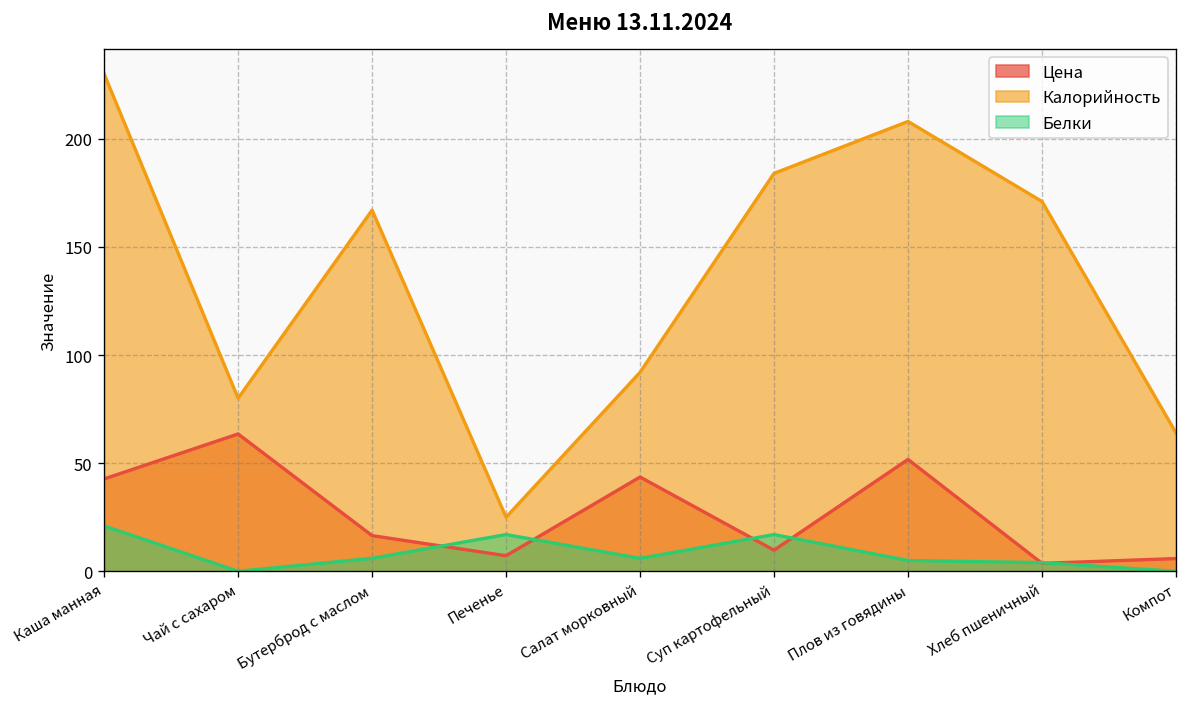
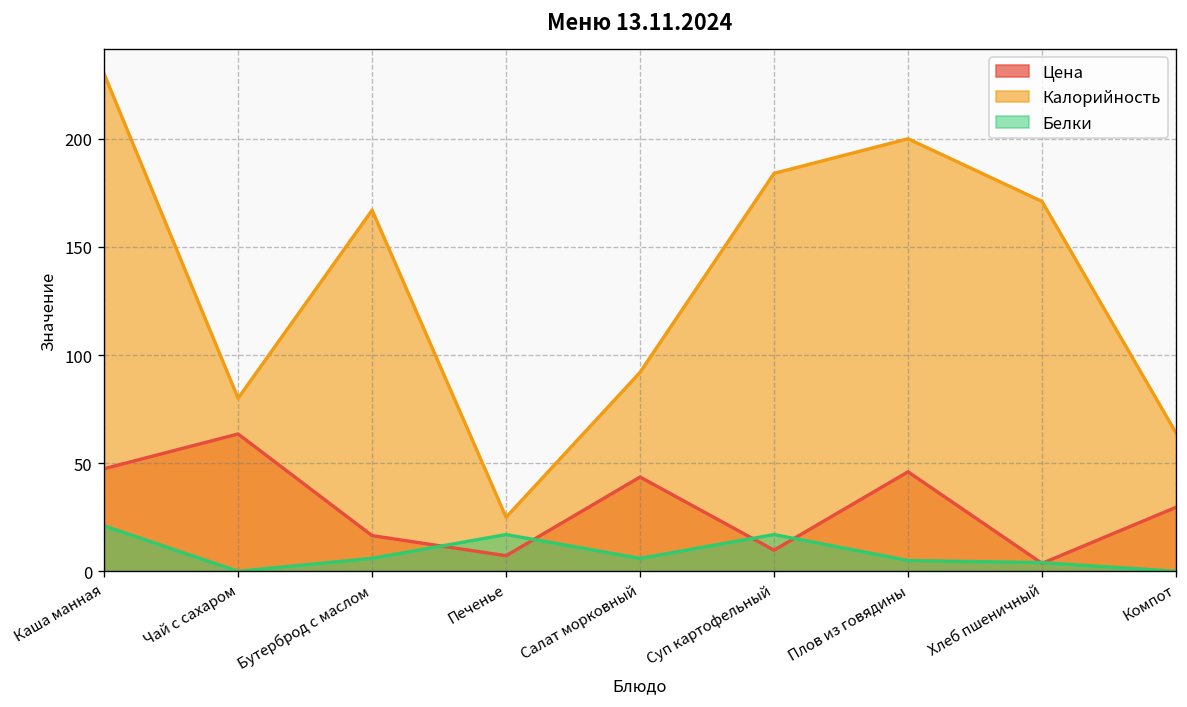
  {
    "Цена": {
-     "Каша манная": 43,
+     "Каша манная": 47,
      "Чай с сахаром": 64,
      "Бутерброд с маслом": 17,
      "Печенье": 7,
      "Салат морковный": 44,
      "Суп картофельный": 10,
-     "Плов из говядины": 52,
-     "Компот": 6
+     "Плов из говядины": 46,
+     "Компот": 30
    },
    "Калорийность": {
      "Каша манная": 230,
      "Чай с сахаром": 80,
      "Бутерброд с маслом": 167,
      "Печенье": 25,
      "Салат морковный": 92,
      "Суп картофельный": 184,
-     "Плов из говядины": 208,
+     "Плов из говядины": 200,
      "Хлеб пшеничный": 171,
      "Компот": 64
    },
    "Белки": {
      "Каша манная": 21,
      "Чай с сахаром": 0,
      "Бутерброд с маслом": 6,
      "Печенье": 17,
      "Салат морковный": 6,
      "Суп картофельный": 17,
      "Плов из говядины": 5,
      "Компот": 0
    }
  }
